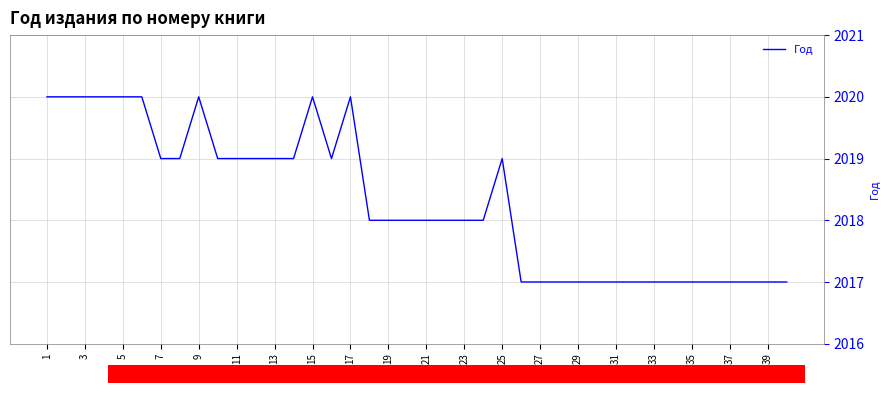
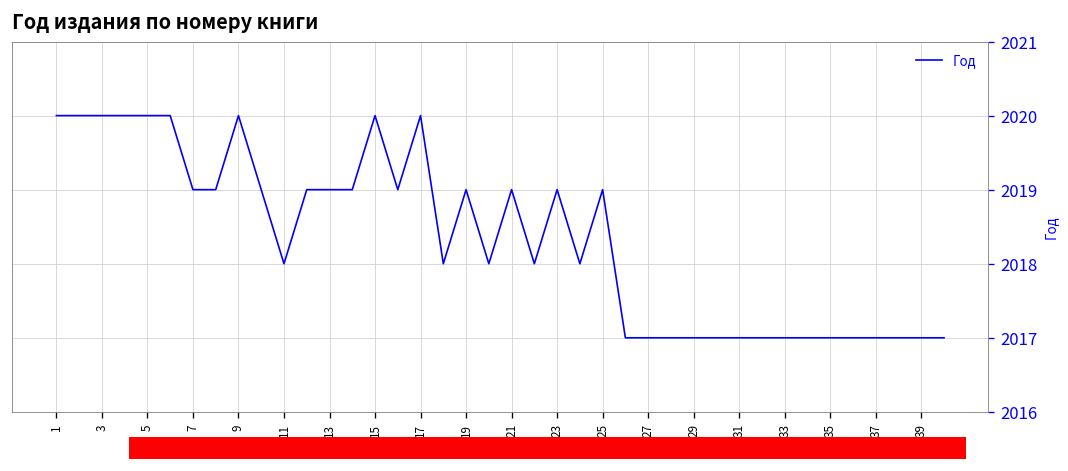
  {
    "1": 2020,
    "3": 2020,
    "5": 2020,
    "7": 2019,
    "9": 2020,
-   "11": 2019,
+   "11": 2018,
    "13": 2019,
    "15": 2020,
    "17": 2020,
-   "19": 2018,
-   "21": 2018,
-   "23": 2018,
+   "19": 2019,
+   "21": 2019,
+   "23": 2019,
    "25": 2019,
    "27": 2017,
    "29": 2017,
    "31": 2017,
    "33": 2017,
    "35": 2017,
    "37": 2017,
    "39": 2017
  }
